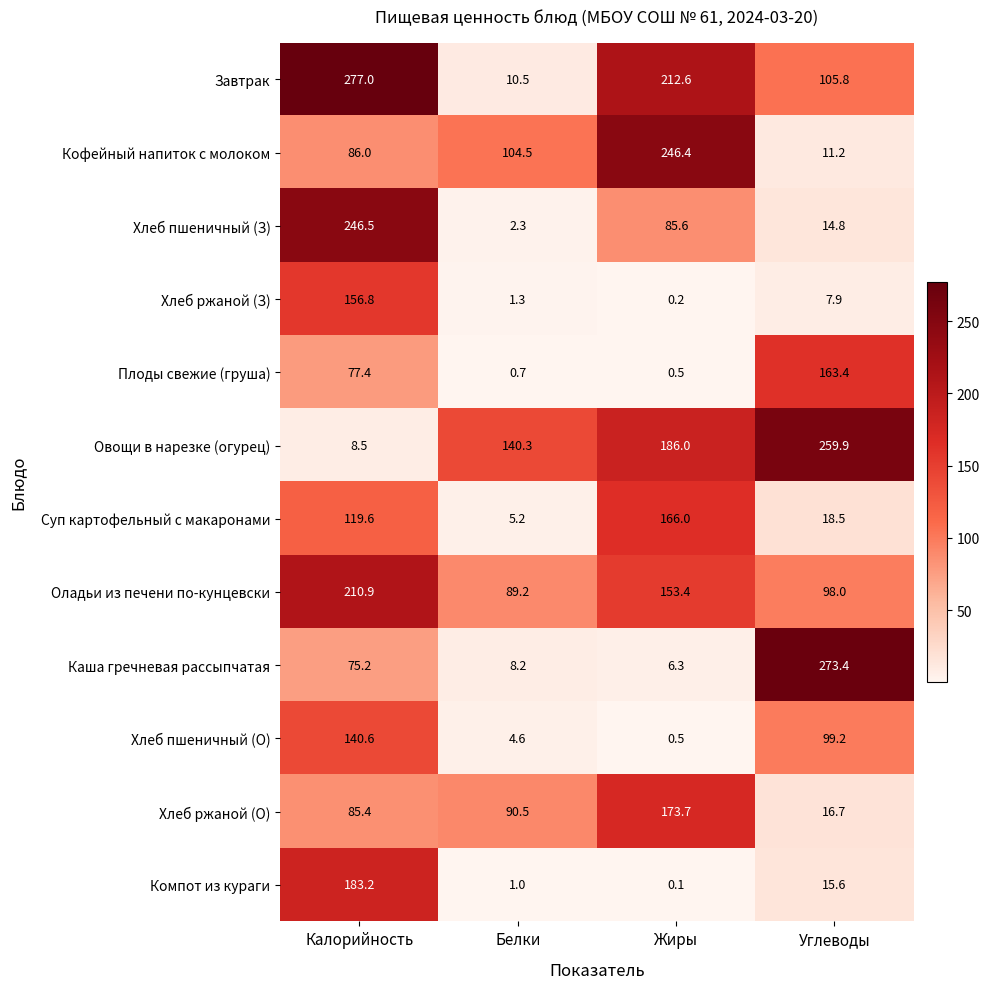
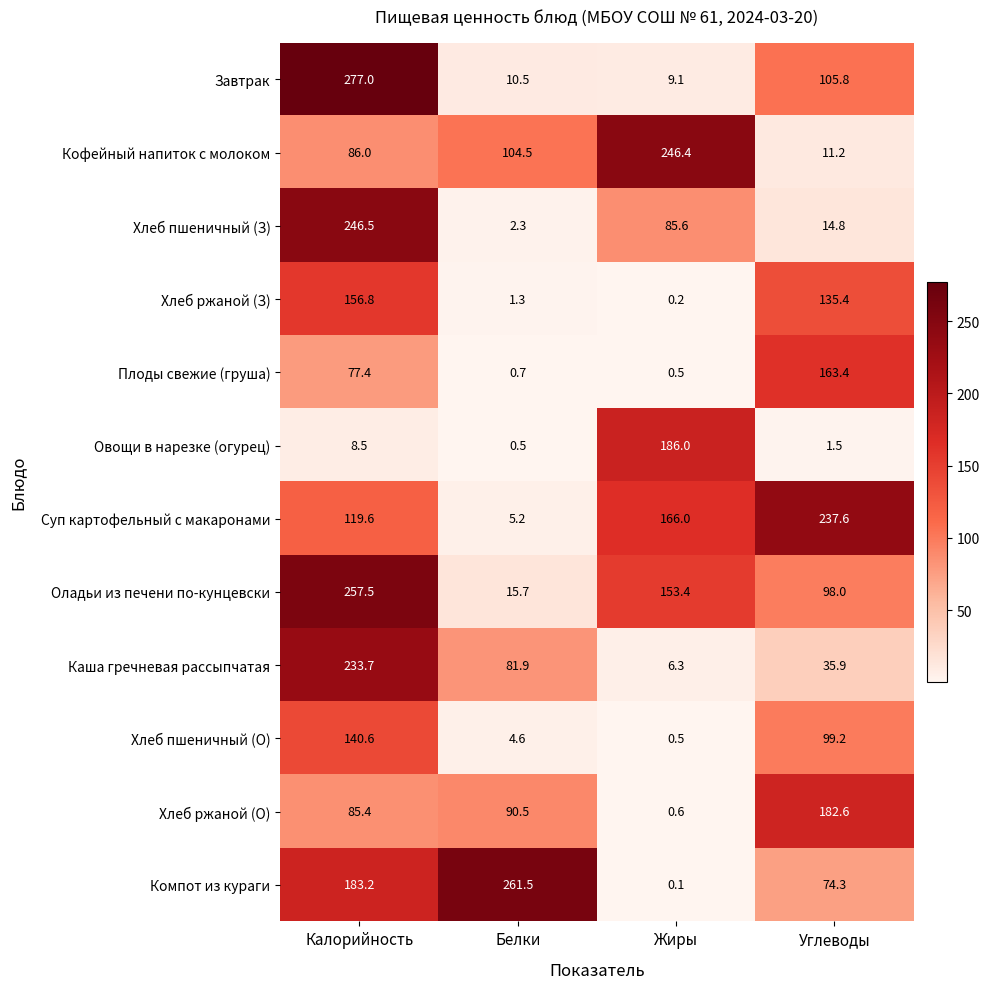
  {
    "Завтрак": {
      "Калорийность": 277.0,
      "Белки": 10.5,
-     "Жиры": 212.6,
+     "Жиры": 9.1,
      "Углеводы": 105.8
    },
    "Кофейный напиток с молоком": {
      "Калорийность": 86.0,
      "Белки": 104.5,
      "Жиры": 246.4,
      "Углеводы": 11.2
    },
    "Хлеб пшеничный (З)": {
      "Калорийность": 246.5,
      "Белки": 2.3,
      "Жиры": 85.6,
      "Углеводы": 14.8
    },
    "Хлеб ржаной (З)": {
      "Калорийность": 156.8,
      "Белки": 1.3,
      "Жиры": 0.2,
-     "Углеводы": 7.9
+     "Углеводы": 135.4
    },
    "Плоды свежие (груша)": {
      "Калорийность": 77.4,
      "Белки": 0.7,
      "Жиры": 0.5,
      "Углеводы": 163.4
    },
    "Овощи в нарезке (огурец)": {
      "Калорийность": 8.5,
-     "Белки": 140.3,
+     "Белки": 0.5,
      "Жиры": 186.0,
-     "Углеводы": 259.9
+     "Углеводы": 1.5
    },
    "Суп картофельный с макаронами": {
      "Калорийность": 119.6,
      "Белки": 5.2,
      "Жиры": 166.0,
-     "Углеводы": 18.5
+     "Углеводы": 237.6
    },
    "Оладьи из печени по-кунцевски": {
-     "Калорийность": 210.9,
-     "Белки": 89.2,
+     "Калорийность": 257.5,
+     "Белки": 15.7,
      "Жиры": 153.4,
      "Углеводы": 98.0
    },
    "Каша гречневая рассыпчатая": {
-     "Калорийность": 75.2,
-     "Белки": 8.2,
+     "Калорийность": 233.7,
+     "Белки": 81.9,
      "Жиры": 6.3,
-     "Углеводы": 273.4
+     "Углеводы": 35.9
    },
    "Хлеб пшеничный (О)": {
      "Калорийность": 140.6,
      "Белки": 4.6,
      "Жиры": 0.5,
      "Углеводы": 99.2
    },
    "Хлеб ржаной (О)": {
      "Калорийность": 85.4,
      "Белки": 90.5,
-     "Жиры": 173.7,
-     "Углеводы": 16.7
+     "Жиры": 0.6,
+     "Углеводы": 182.6
    },
    "Компот из кураги": {
      "Калорийность": 183.2,
-     "Белки": 1.0,
+     "Белки": 261.5,
      "Жиры": 0.1,
-     "Углеводы": 15.6
+     "Углеводы": 74.3
    }
  }
